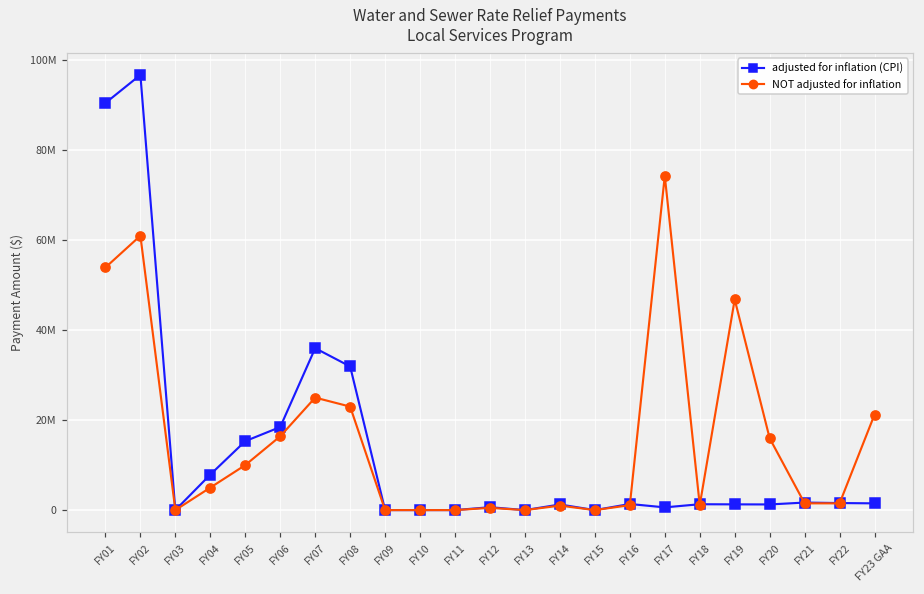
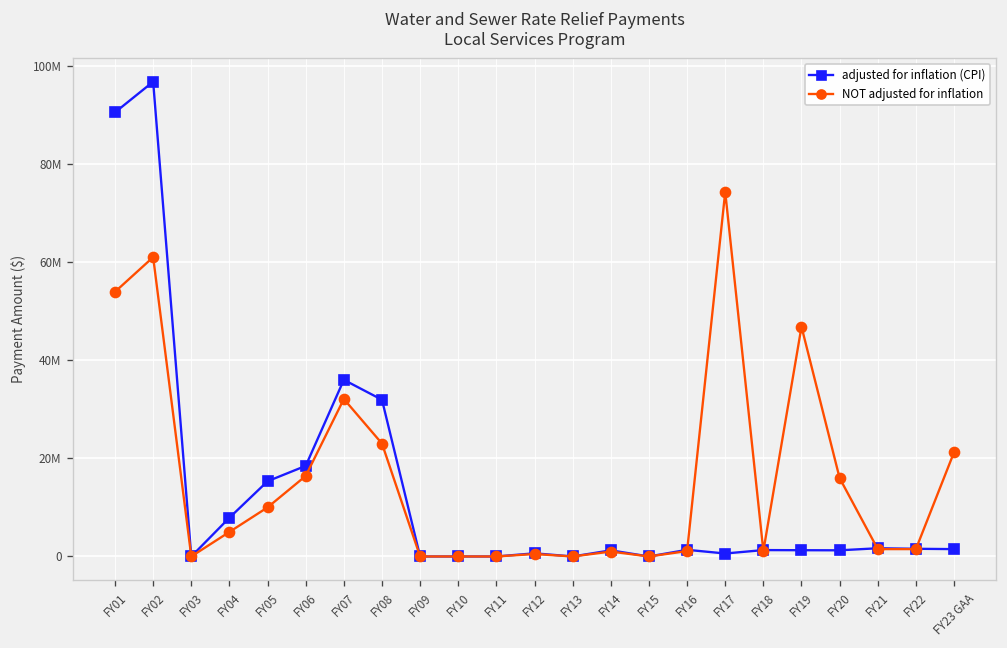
  {
    "adjusted for inflation (CPI)": {
      "FY01": 90000000,
      "FY02": 97000000,
      "FY04": 8000000,
      "FY05": 15000000,
      "FY06": 18000000,
      "FY07": 36000000,
      "FY08": 32000000,
      "FY17": 1000000,
      "FY19": 1000000,
      "FY20": 1000000,
      "FY23 GAA": 2000000
    },
    "NOT adjusted for inflation": {
      "FY01": 54000000,
      "FY02": 61000000,
      "FY04": 5000000,
      "FY05": 10000000,
      "FY06": 16000000,
-     "FY07": 25000000,
+     "FY07": 32000000,
      "FY08": 23000000,
      "FY17": 74000000,
      "FY19": 47000000,
      "FY20": 16000000,
      "FY23 GAA": 21000000
    }
  }
